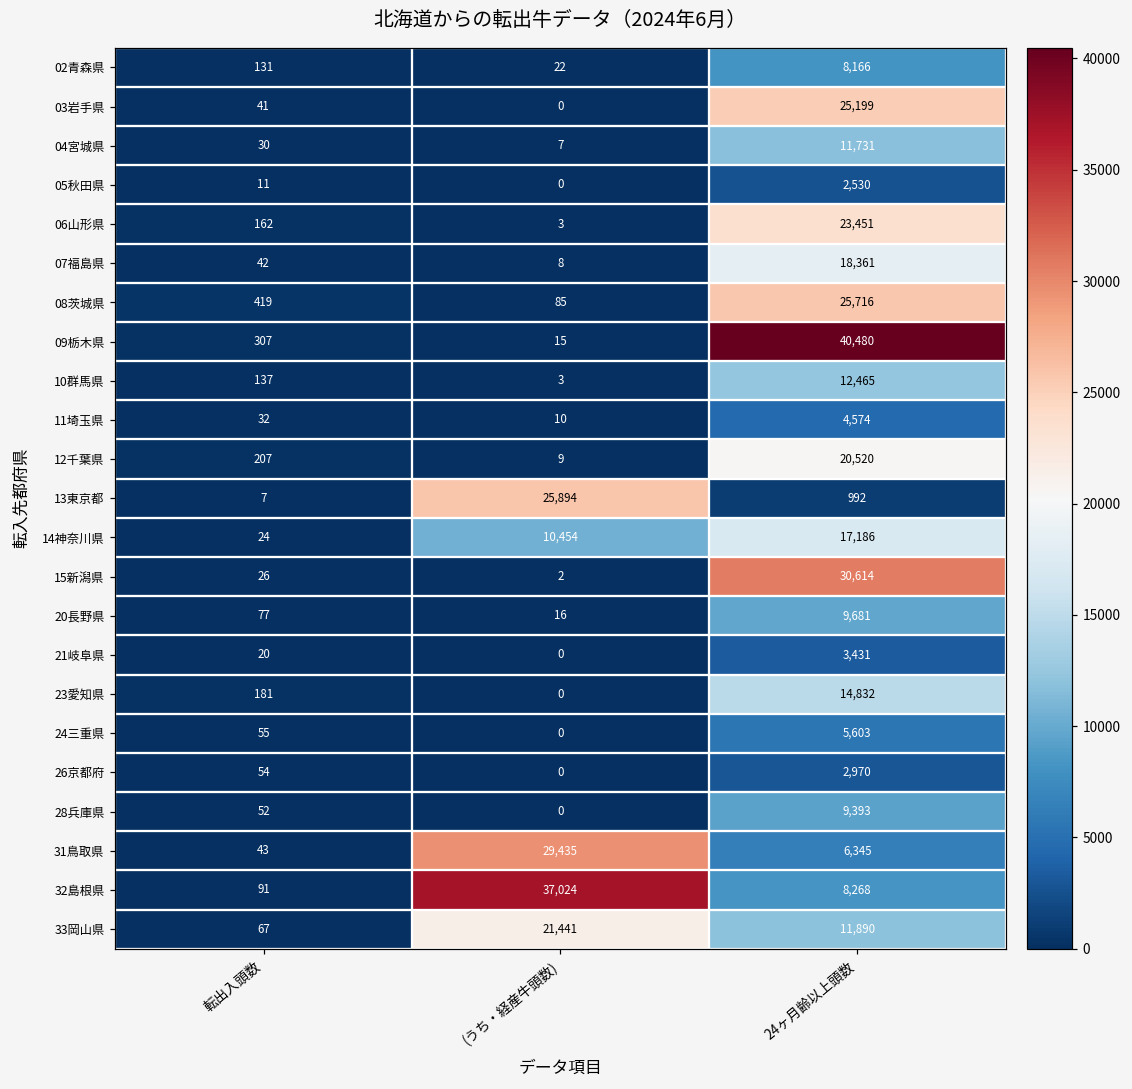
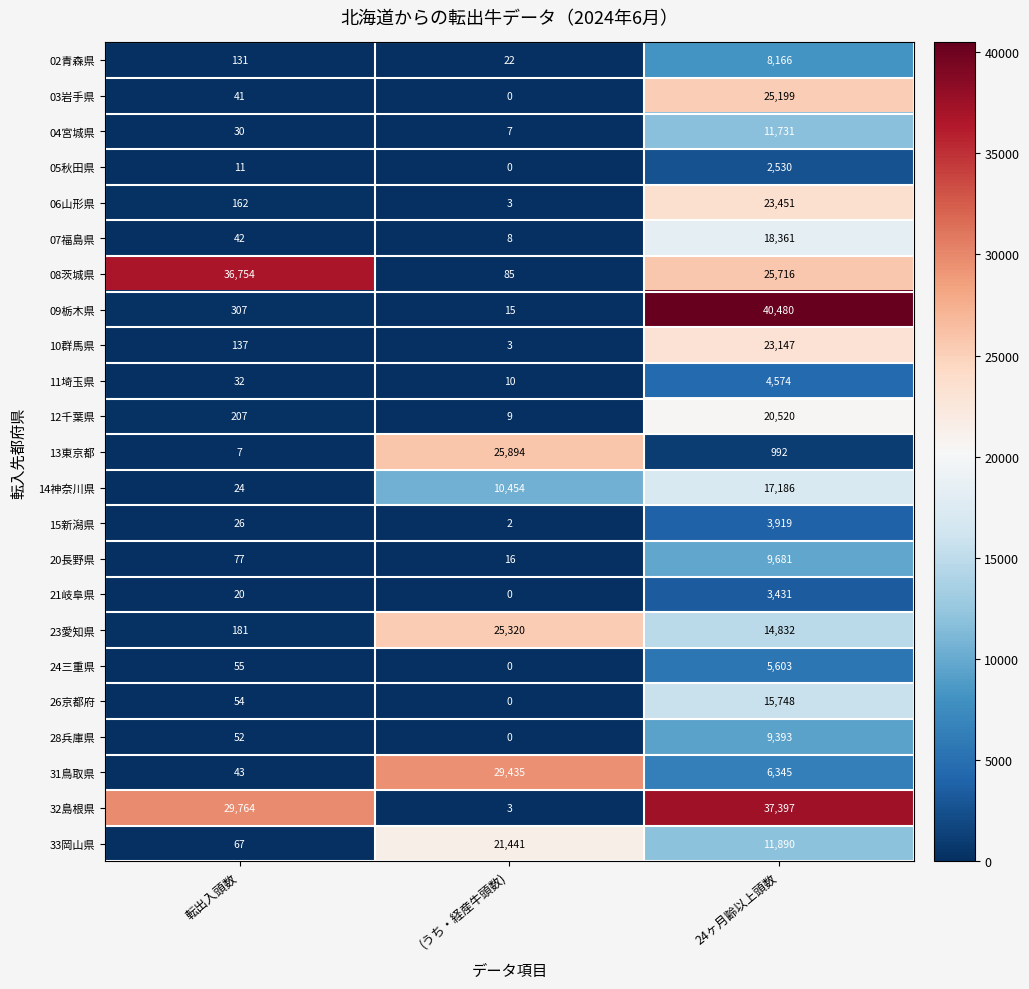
  {
    "02青森県": {
      "転出入頭数": "131",
      "(うち・経産牛頭数)": "22",
      "24ヶ月齢以上頭数": "8,166"
    },
    "03岩手県": {
      "転出入頭数": "41",
      "(うち・経産牛頭数)": "0",
      "24ヶ月齢以上頭数": "25,199"
    },
    "04宮城県": {
      "転出入頭数": "30",
      "(うち・経産牛頭数)": "7",
      "24ヶ月齢以上頭数": "11,731"
    },
    "05秋田県": {
      "転出入頭数": "11",
      "(うち・経産牛頭数)": "0",
      "24ヶ月齢以上頭数": "2,530"
    },
    "06山形県": {
      "転出入頭数": "162",
      "(うち・経産牛頭数)": "3",
      "24ヶ月齢以上頭数": "23,451"
    },
    "07福島県": {
      "転出入頭数": "42",
      "(うち・経産牛頭数)": "8",
      "24ヶ月齢以上頭数": "18,361"
    },
    "08茨城県": {
-     "転出入頭数": "419",
+     "転出入頭数": "36,754",
      "(うち・経産牛頭数)": "85",
      "24ヶ月齢以上頭数": "25,716"
    },
    "09栃木県": {
      "転出入頭数": "307",
      "(うち・経産牛頭数)": "15",
      "24ヶ月齢以上頭数": "40,480"
    },
    "10群馬県": {
      "転出入頭数": "137",
      "(うち・経産牛頭数)": "3",
-     "24ヶ月齢以上頭数": "12,465"
+     "24ヶ月齢以上頭数": "23,147"
    },
    "11埼玉県": {
      "転出入頭数": "32",
      "(うち・経産牛頭数)": "10",
      "24ヶ月齢以上頭数": "4,574"
    },
    "12千葉県": {
      "転出入頭数": "207",
      "(うち・経産牛頭数)": "9",
      "24ヶ月齢以上頭数": "20,520"
    },
    "13東京都": {
      "転出入頭数": "7",
      "(うち・経産牛頭数)": "25,894",
      "24ヶ月齢以上頭数": "992"
    },
    "14神奈川県": {
      "転出入頭数": "24",
      "(うち・経産牛頭数)": "10,454",
      "24ヶ月齢以上頭数": "17,186"
    },
    "15新潟県": {
      "転出入頭数": "26",
      "(うち・経産牛頭数)": "2",
-     "24ヶ月齢以上頭数": "30,614"
+     "24ヶ月齢以上頭数": "3,919"
    },
    "20長野県": {
      "転出入頭数": "77",
      "(うち・経産牛頭数)": "16",
      "24ヶ月齢以上頭数": "9,681"
    },
    "21岐阜県": {
      "転出入頭数": "20",
      "(うち・経産牛頭数)": "0",
      "24ヶ月齢以上頭数": "3,431"
    },
    "23愛知県": {
      "転出入頭数": "181",
-     "(うち・経産牛頭数)": "0",
+     "(うち・経産牛頭数)": "25,320",
      "24ヶ月齢以上頭数": "14,832"
    },
    "24三重県": {
      "転出入頭数": "55",
      "(うち・経産牛頭数)": "0",
      "24ヶ月齢以上頭数": "5,603"
    },
    "26京都府": {
      "転出入頭数": "54",
      "(うち・経産牛頭数)": "0",
-     "24ヶ月齢以上頭数": "2,970"
+     "24ヶ月齢以上頭数": "15,748"
    },
    "28兵庫県": {
      "転出入頭数": "52",
      "(うち・経産牛頭数)": "0",
      "24ヶ月齢以上頭数": "9,393"
    },
    "31鳥取県": {
      "転出入頭数": "43",
      "(うち・経産牛頭数)": "29,435",
      "24ヶ月齢以上頭数": "6,345"
    },
    "32島根県": {
-     "転出入頭数": "91",
-     "(うち・経産牛頭数)": "37,024",
-     "24ヶ月齢以上頭数": "8,268"
+     "転出入頭数": "29,764",
+     "(うち・経産牛頭数)": "3",
+     "24ヶ月齢以上頭数": "37,397"
    },
    "33岡山県": {
      "転出入頭数": "67",
      "(うち・経産牛頭数)": "21,441",
      "24ヶ月齢以上頭数": "11,890"
    }
  }
